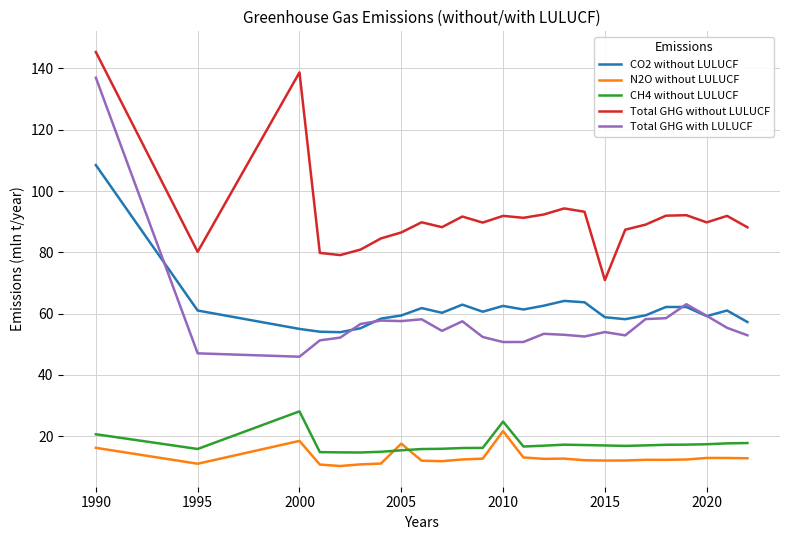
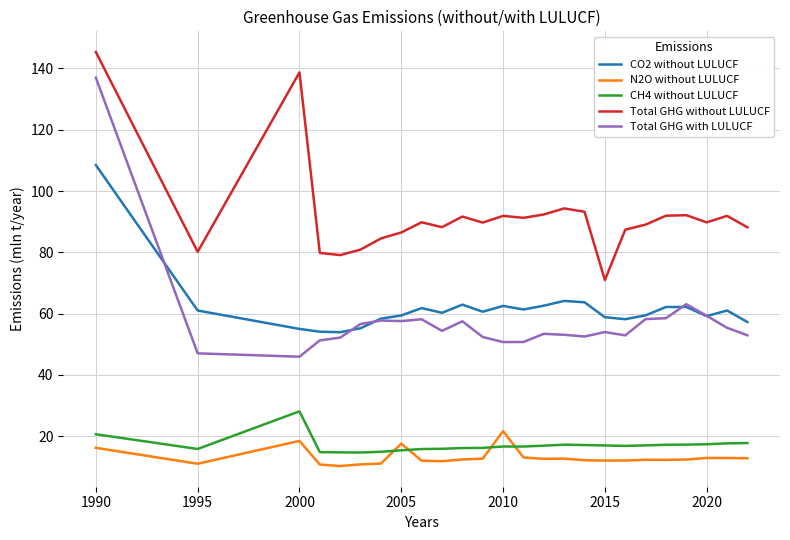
  {
    "CO2 without LULUCF": {
      "1990": 108,
      "1995": 61,
      "2000": 55,
      "2005": 59,
      "2010": 63,
      "2015": 59
    },
    "N2O without LULUCF": {
      "1990": 16,
      "1995": 11,
      "2000": 18,
      "2005": 18,
      "2010": 22,
      "2015": 12,
      "2020": 13
    },
    "CH4 without LULUCF": {
      "1990": 21,
      "1995": 16,
      "2000": 28,
      "2005": 15,
-     "2010": 25,
+     "2010": 17,
      "2015": 17,
      "2020": 17
    },
    "Total GHG without LULUCF": {
      "1990": 145,
      "1995": 80,
      "2000": 139,
      "2005": 86,
      "2010": 92,
      "2015": 71,
      "2020": 90
    },
    "Total GHG with LULUCF": {
      "1990": 137,
      "1995": 47,
      "2000": 46,
      "2005": 58,
      "2010": 51,
      "2015": 54
    }
  }
